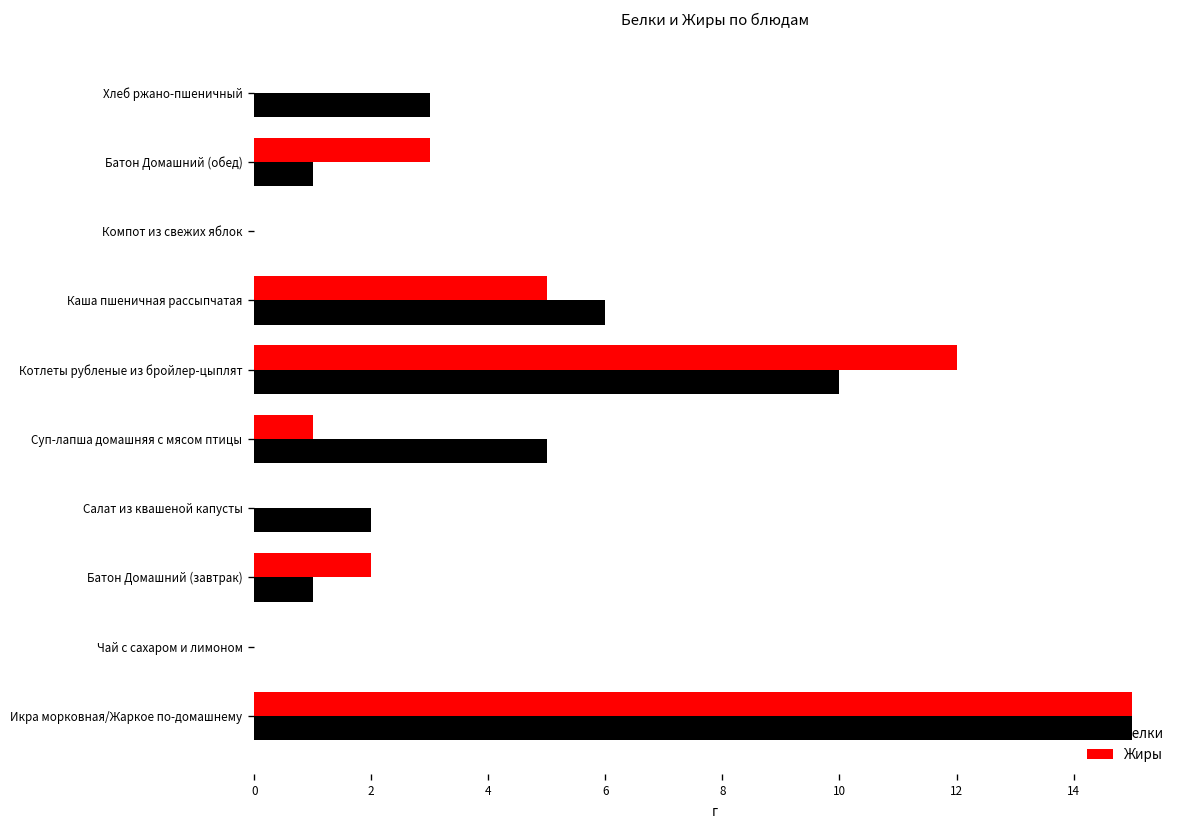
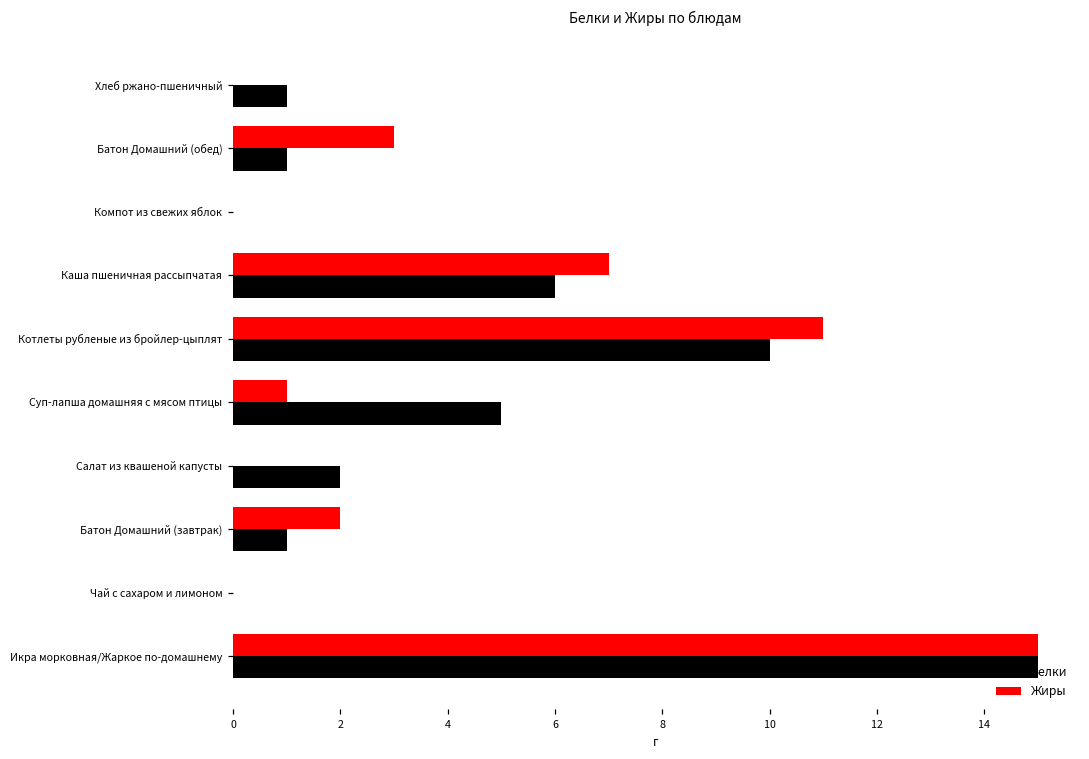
  {
    "Белки": {
-     "Хлеб ржано-пшеничный": 3,
+     "Хлеб ржано-пшеничный": 1,
      "Батон Домашний (обед)": 1,
      "Компот из свежих яблок": 0,
      "Каша пшеничная рассыпчатая": 6,
      "Котлеты рубленые из бройлер-цыплят": 10,
      "Суп-лапша домашняя с мясом птицы": 5,
      "Салат из квашеной капусты": 2,
      "Батон Домашний (завтрак)": 1,
      "Чай с сахаром и лимоном": 0,
      "Икра морковная/Жаркое по-домашнему": 15
    },
    "Жиры": {
      "Хлеб ржано-пшеничный": 0,
      "Батон Домашний (обед)": 3,
      "Компот из свежих яблок": 0,
-     "Каша пшеничная рассыпчатая": 5,
-     "Котлеты рубленые из бройлер-цыплят": 12,
+     "Каша пшеничная рассыпчатая": 7,
+     "Котлеты рубленые из бройлер-цыплят": 11,
      "Суп-лапша домашняя с мясом птицы": 1,
      "Салат из квашеной капусты": 0,
      "Батон Домашний (завтрак)": 2,
      "Чай с сахаром и лимоном": 0,
      "Икра морковная/Жаркое по-домашнему": 15
    }
  }
